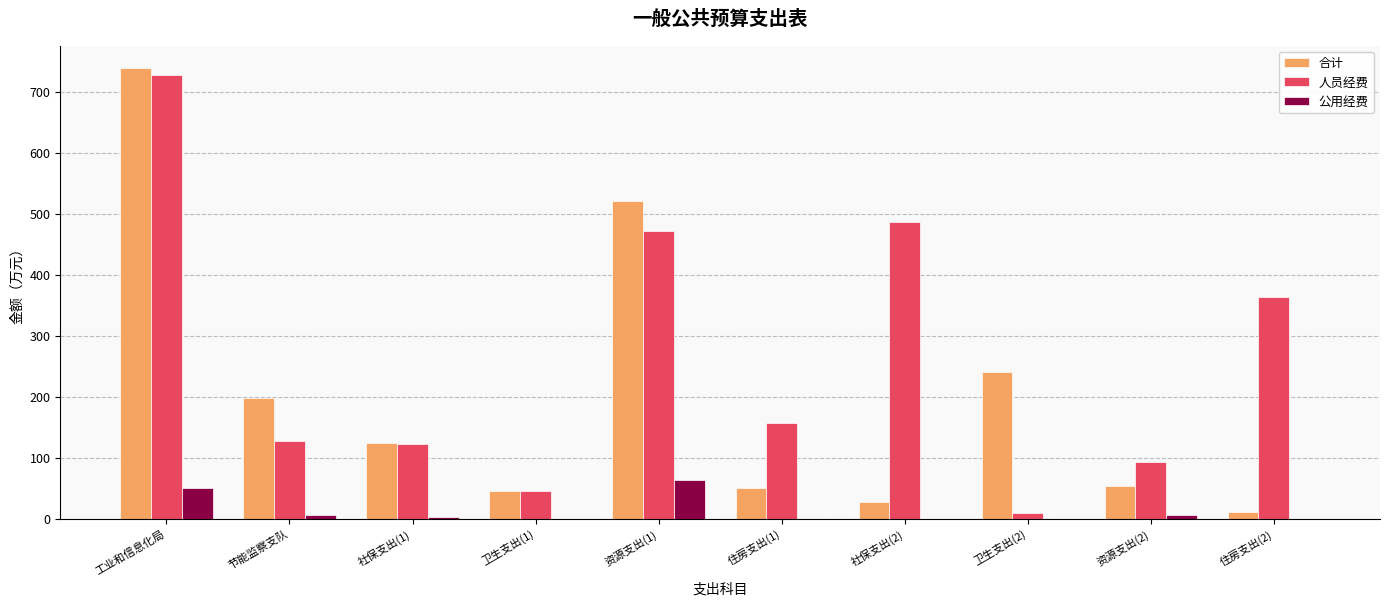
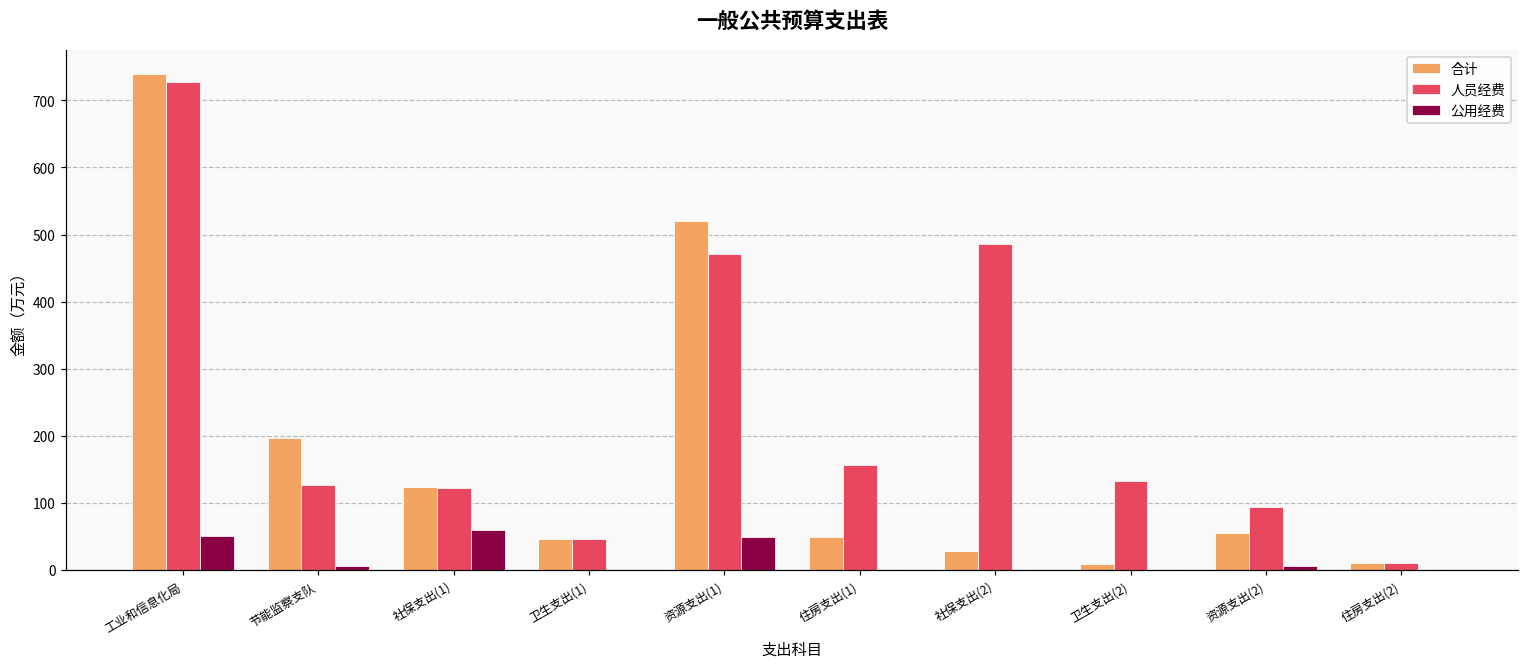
  {
    "合计": {
      "工业和信息化局": 740,
      "节能监察支队": 200,
      "社保支出(1)": 120,
      "卫生支出(1)": 50,
      "资源支出(1)": 520,
      "住房支出(1)": 50,
      "社保支出(2)": 30,
-     "卫生支出(2)": 240,
+     "卫生支出(2)": 10,
      "资源支出(2)": 50,
      "住房支出(2)": 10
    },
    "人员经费": {
      "工业和信息化局": 730,
      "节能监察支队": 130,
      "社保支出(1)": 120,
      "卫生支出(1)": 50,
      "资源支出(1)": 470,
      "住房支出(1)": 160,
      "社保支出(2)": 490,
-     "卫生支出(2)": 10,
+     "卫生支出(2)": 130,
      "资源支出(2)": 90,
-     "住房支出(2)": 360
+     "住房支出(2)": 10
    },
    "公用经费": {
      "工业和信息化局": 50,
      "节能监察支队": 10,
-     "社保支出(1)": 0,
+     "社保支出(1)": 60,
      "卫生支出(1)": 0,
-     "资源支出(1)": 60,
+     "资源支出(1)": 50,
      "住房支出(1)": 0,
      "卫生支出(2)": 0,
      "资源支出(2)": 10,
      "住房支出(2)": 0
    }
  }
